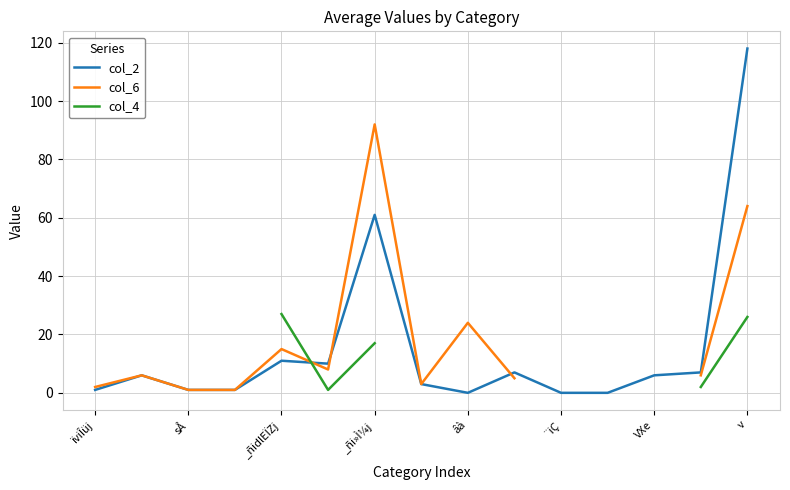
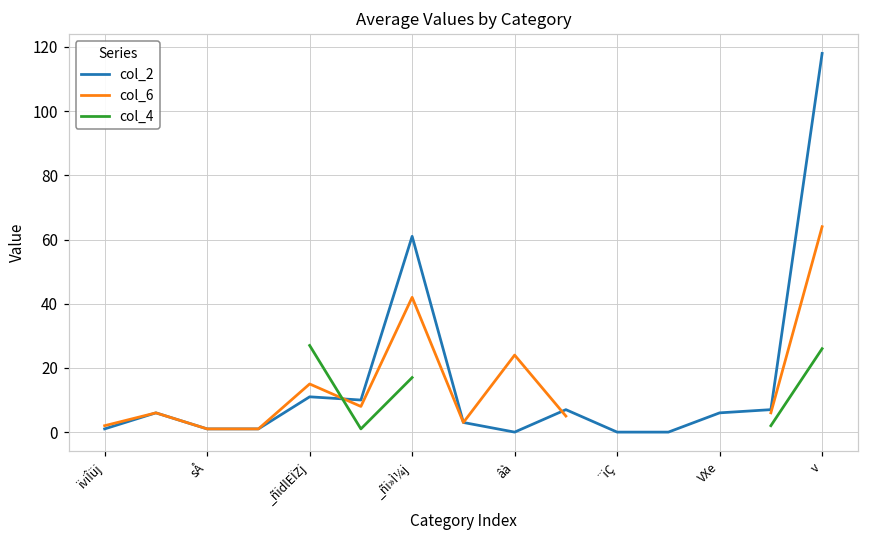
  {
    "col_2": {
      "_ñidlEÏZj": 11,
      "_ñi»Ì¼j": 61,
      "âà": 0,
      "¨iÇ": 0,
      "VXe": 6,
      "v": 118
    },
    "col_6": {
      "ïviÎüj": 2,
      "_ñidlEÏZj": 15,
-     "_ñi»Ì¼j": 92,
+     "_ñi»Ì¼j": 42,
      "âà": 24,
      "v": 64
    },
    "col_4": {
      "_ñidlEÏZj": 27,
      "_ñi»Ì¼j": 17,
      "v": 26
    }
  }
